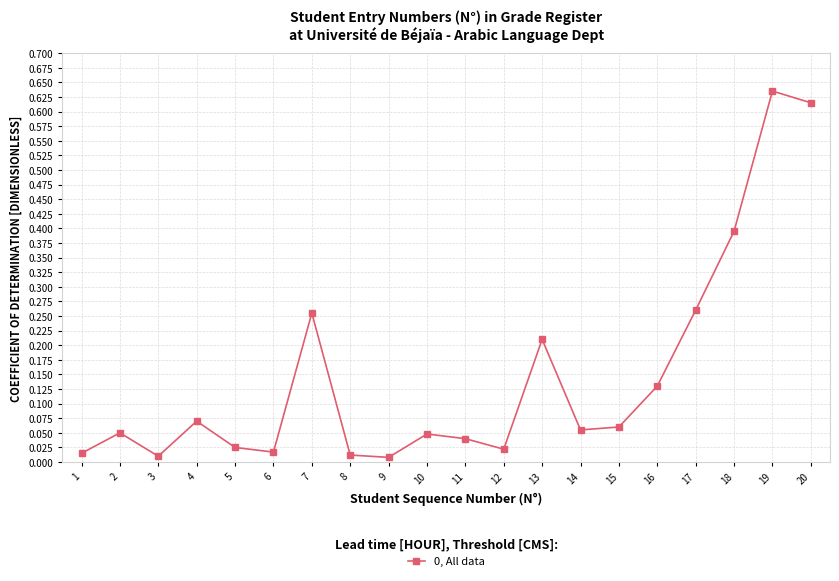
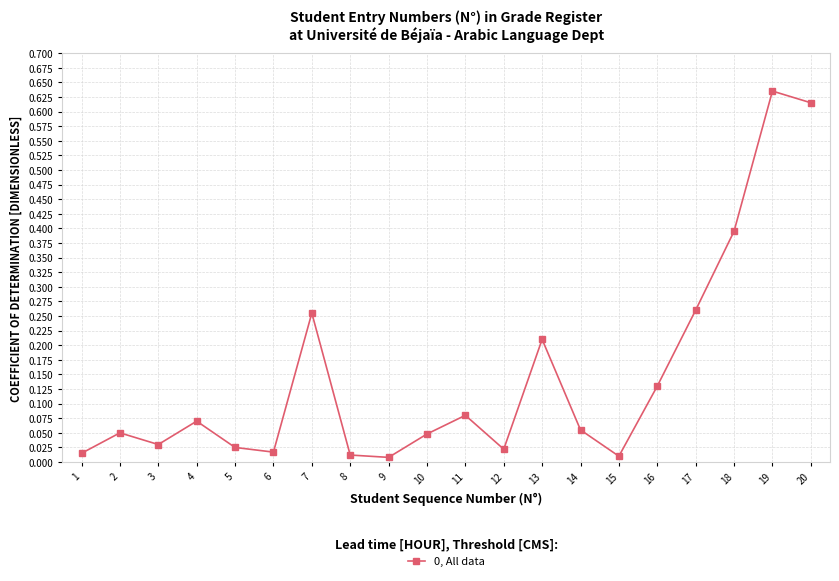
  {
    "1": 0.02,
    "2": 0.05,
-   "3": 0.01,
+   "3": 0.03,
    "4": 0.07,
    "5": 0.03,
    "6": 0.02,
    "7": 0.26,
    "8": 0.01,
    "9": 0.01,
    "10": 0.05,
-   "11": 0.04,
+   "11": 0.08,
    "12": 0.02,
    "13": 0.21,
    "14": 0.06,
-   "15": 0.06,
+   "15": 0.01,
    "16": 0.13,
    "17": 0.26,
    "18": 0.40,
    "19": 0.64,
    "20": 0.62
  }
